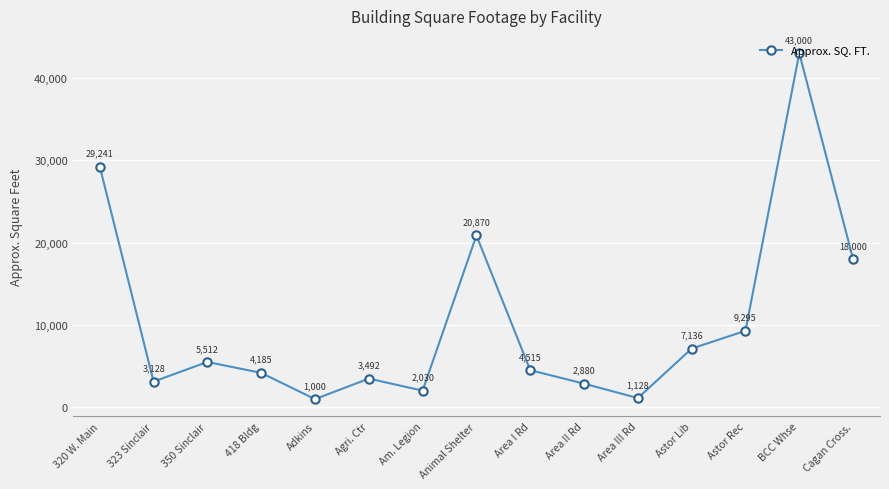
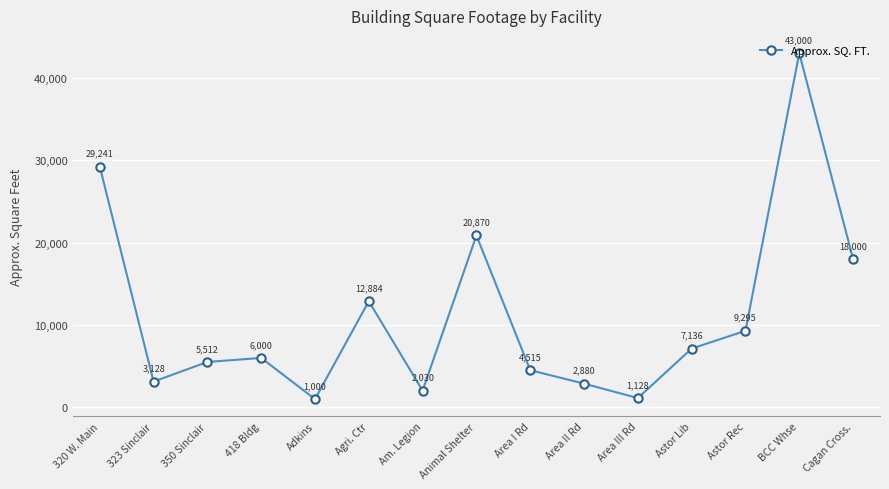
  {
    "320 W. Main": "29,241",
    "323 Sinclair": "3,128",
    "350 Sinclair": "5,512",
-   "418 Bldg": "4,185",
+   "418 Bldg": "6,000",
    "Adkins": "1,000",
-   "Agri. Ctr": "3,492",
+   "Agri. Ctr": "12,884",
    "Am. Legion": "2,030",
    "Animal Shelter": "20,870",
    "Area I Rd": "4,515",
    "Area II Rd": "2,880",
    "Area III Rd": "1,128",
    "Astor Lib": "7,136",
    "Astor Rec": "9,295",
    "BCC Whse": "43,000",
    "Cagan Cross.": "18,000"
  }
